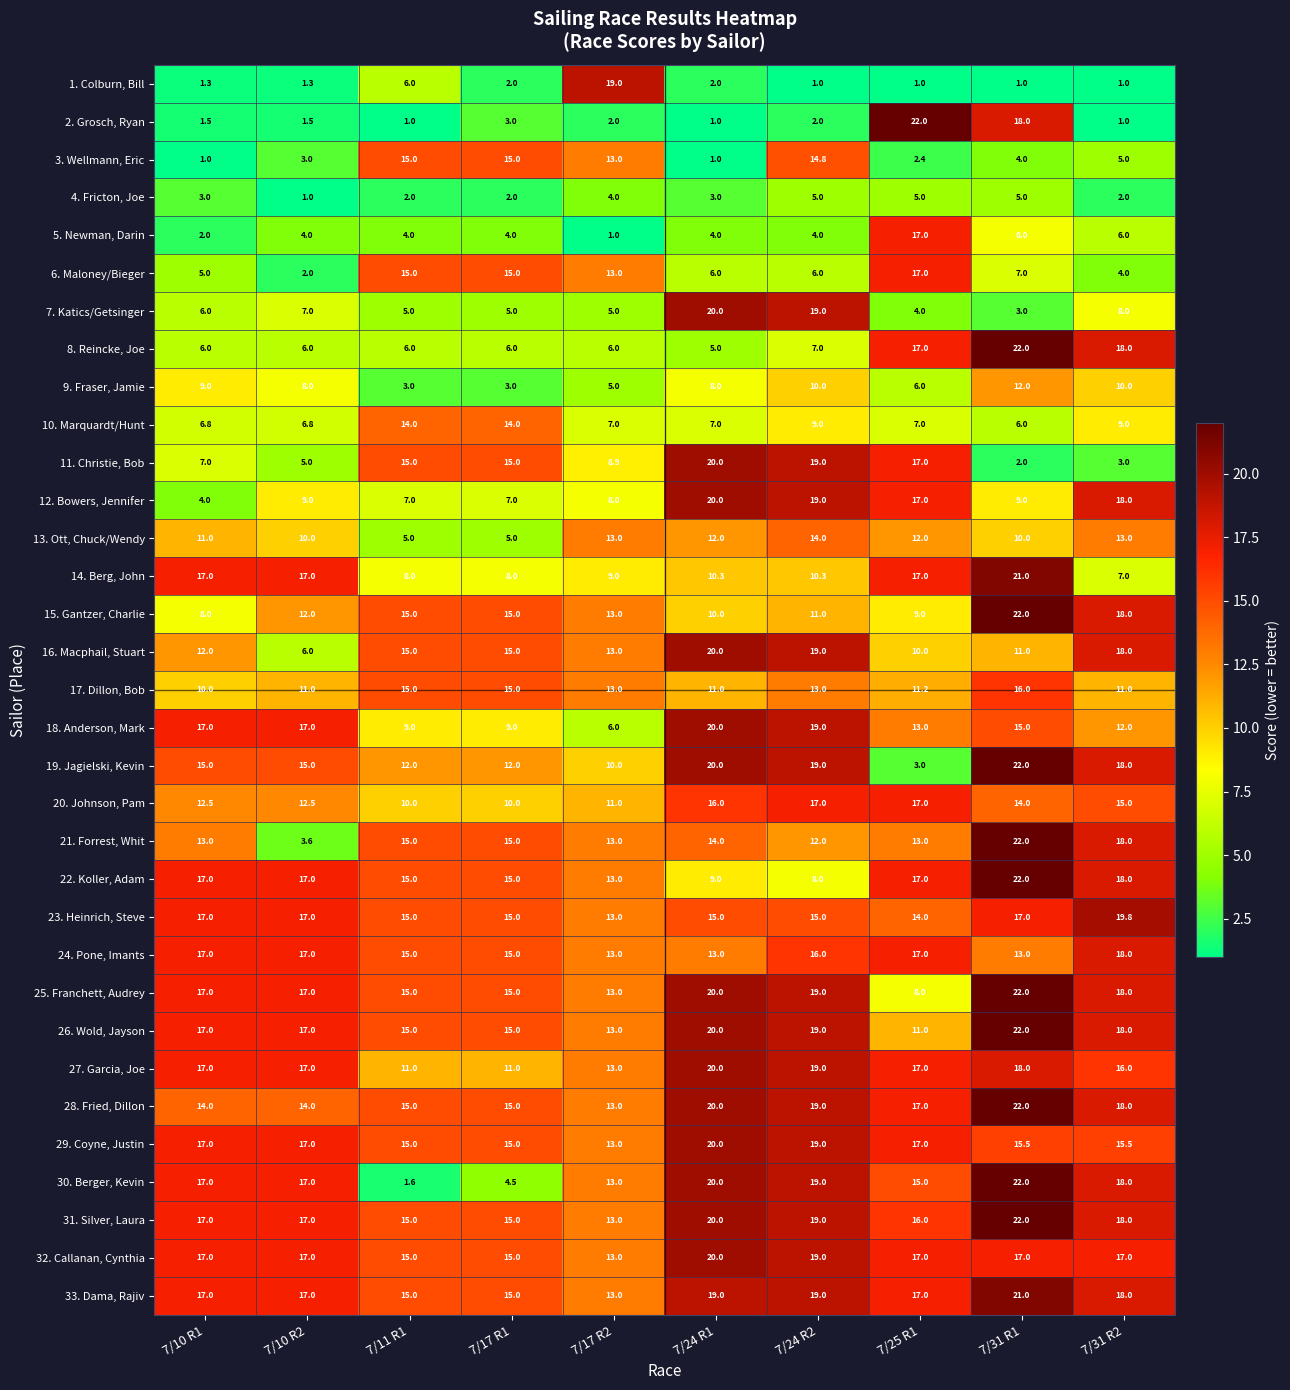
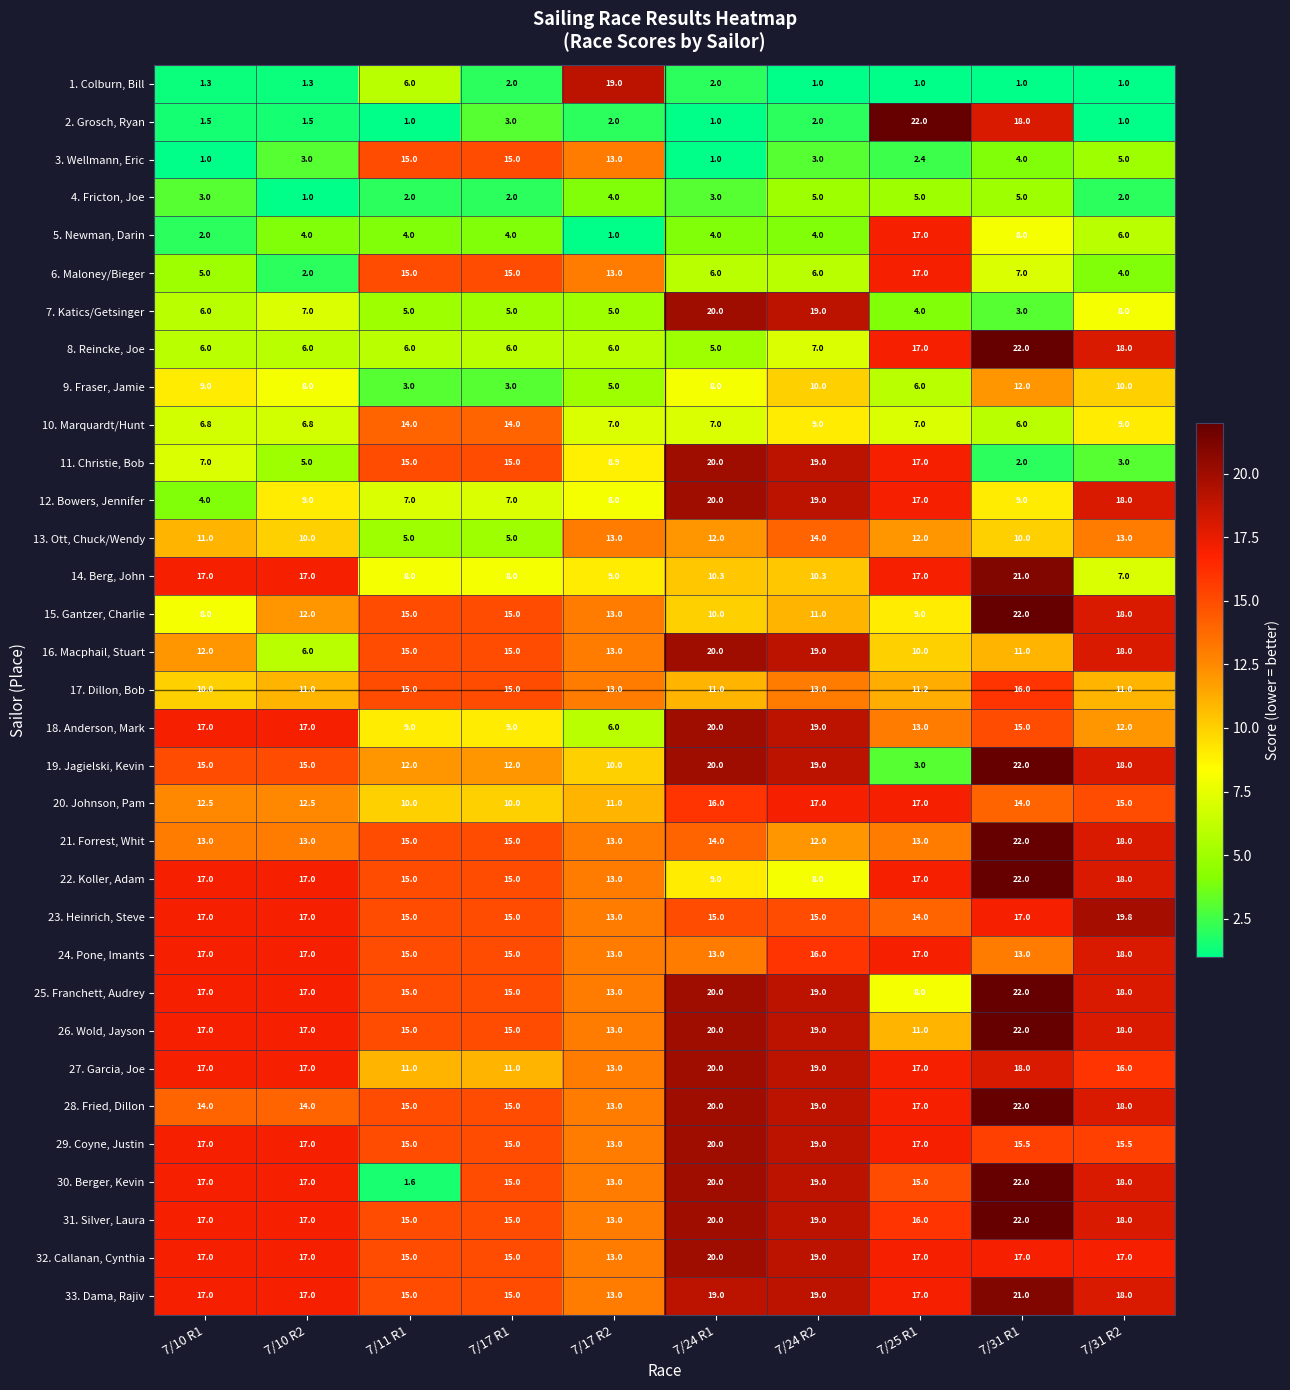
  {
    "3. Wellmann, Eric": {
      "7/10 R1": 1.0,
      "7/10 R2": 3.0,
      "7/11 R1": 15.0,
      "7/17 R1": 15.0,
      "7/17 R2": 13.0,
      "7/24 R1": 1.0,
-     "7/24 R2": 14.8,
+     "7/24 R2": 3.0,
      "7/25 R1": 2.4,
      "7/31 R1": 4.0,
      "7/31 R2": 5.0
    },
    "21. Forrest, Whit": {
      "7/10 R1": 13.0,
-     "7/10 R2": 3.6,
+     "7/10 R2": 13.0,
      "7/11 R1": 15.0,
      "7/17 R1": 15.0,
      "7/17 R2": 13.0,
      "7/24 R1": 14.0,
      "7/24 R2": 12.0,
      "7/25 R1": 13.0,
      "7/31 R1": 22.0,
      "7/31 R2": 18.0
    },
    "30. Berger, Kevin": {
      "7/10 R1": 17.0,
      "7/10 R2": 17.0,
      "7/11 R1": 1.6,
-     "7/17 R1": 4.5,
+     "7/17 R1": 15.0,
      "7/17 R2": 13.0,
      "7/24 R1": 20.0,
      "7/24 R2": 19.0,
      "7/25 R1": 15.0,
      "7/31 R1": 22.0,
      "7/31 R2": 18.0
    }
  }
